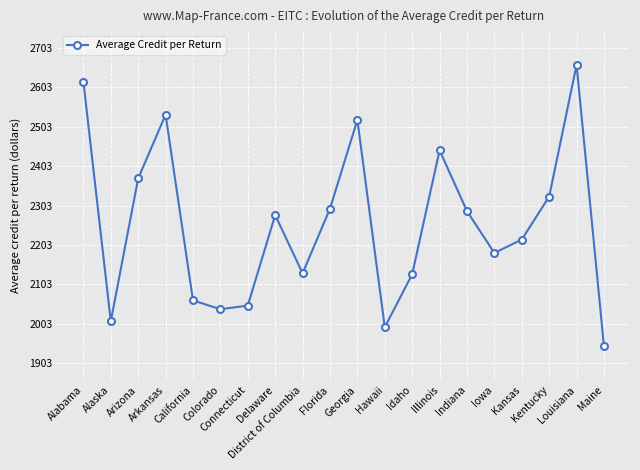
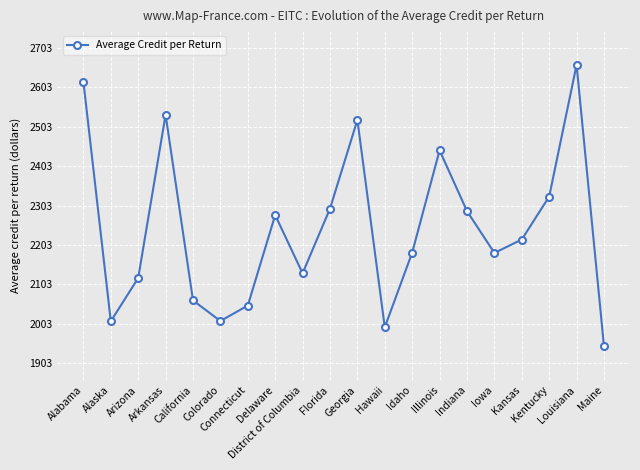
  {
    "Alabama": 2620,
    "Alaska": 2010,
-   "Arizona": 2370,
+   "Arizona": 2120,
    "Arkansas": 2530,
    "California": 2060,
-   "Colorado": 2040,
+   "Colorado": 2010,
    "Connecticut": 2050,
    "Delaware": 2280,
    "District of Columbia": 2130,
    "Florida": 2300,
    "Georgia": 2520,
    "Hawaii": 1990,
-   "Idaho": 2130,
+   "Idaho": 2180,
    "Illinois": 2440,
    "Indiana": 2290,
    "Iowa": 2180,
    "Kansas": 2220,
    "Kentucky": 2330,
    "Louisiana": 2660,
    "Maine": 1950
  }
